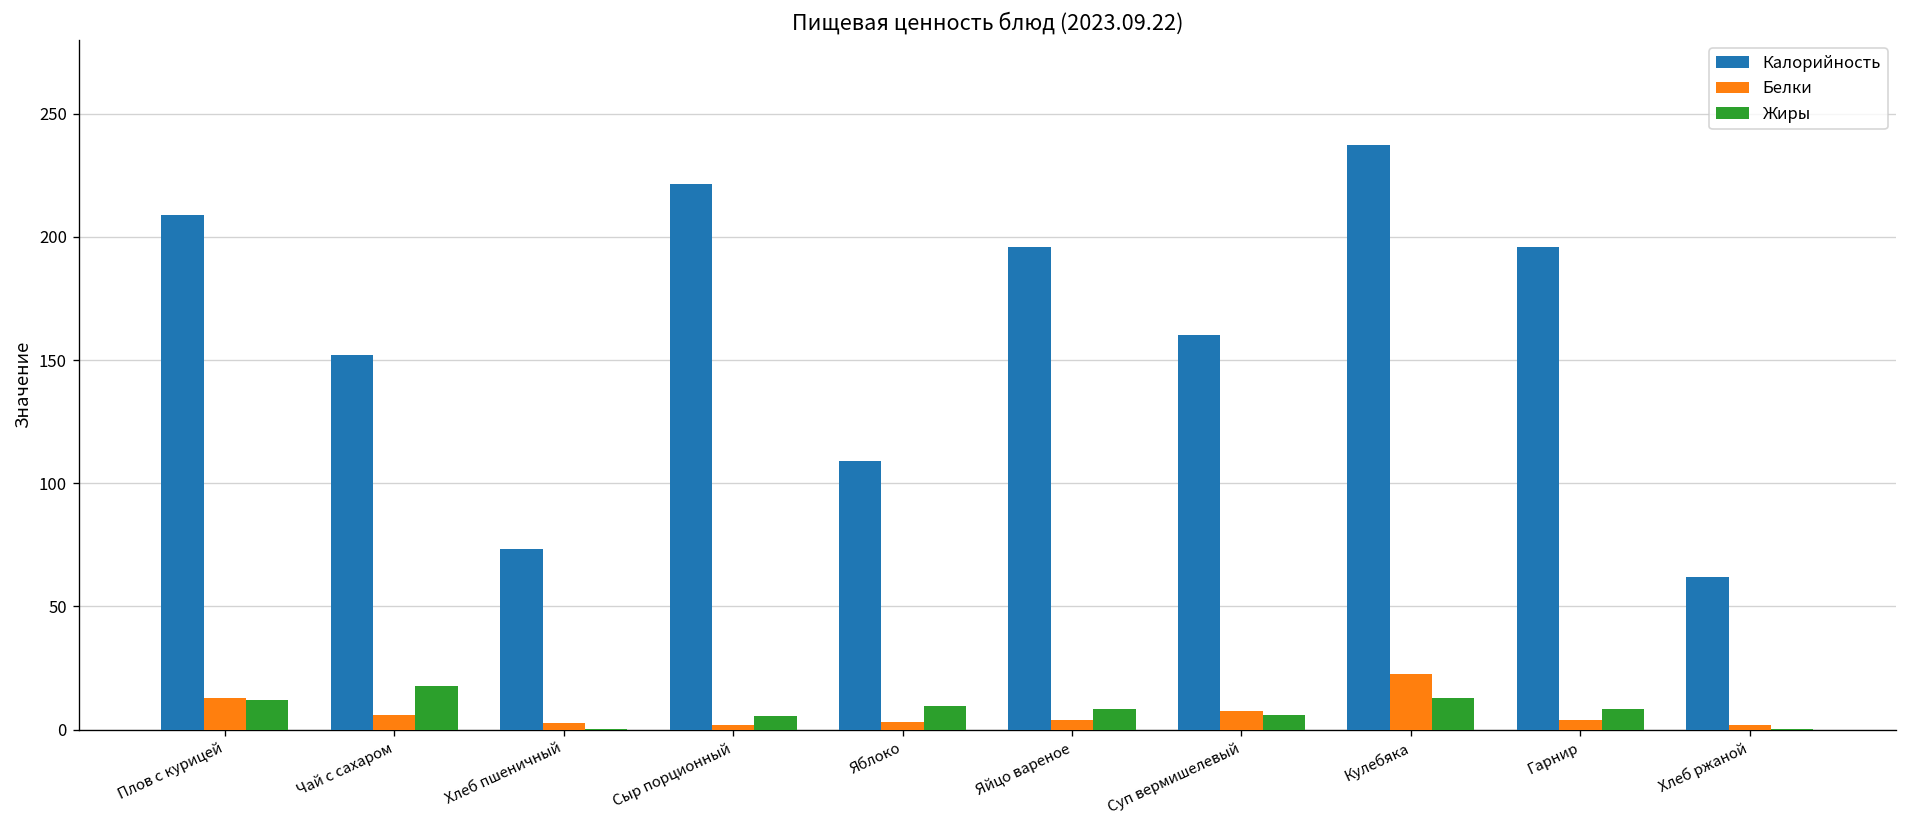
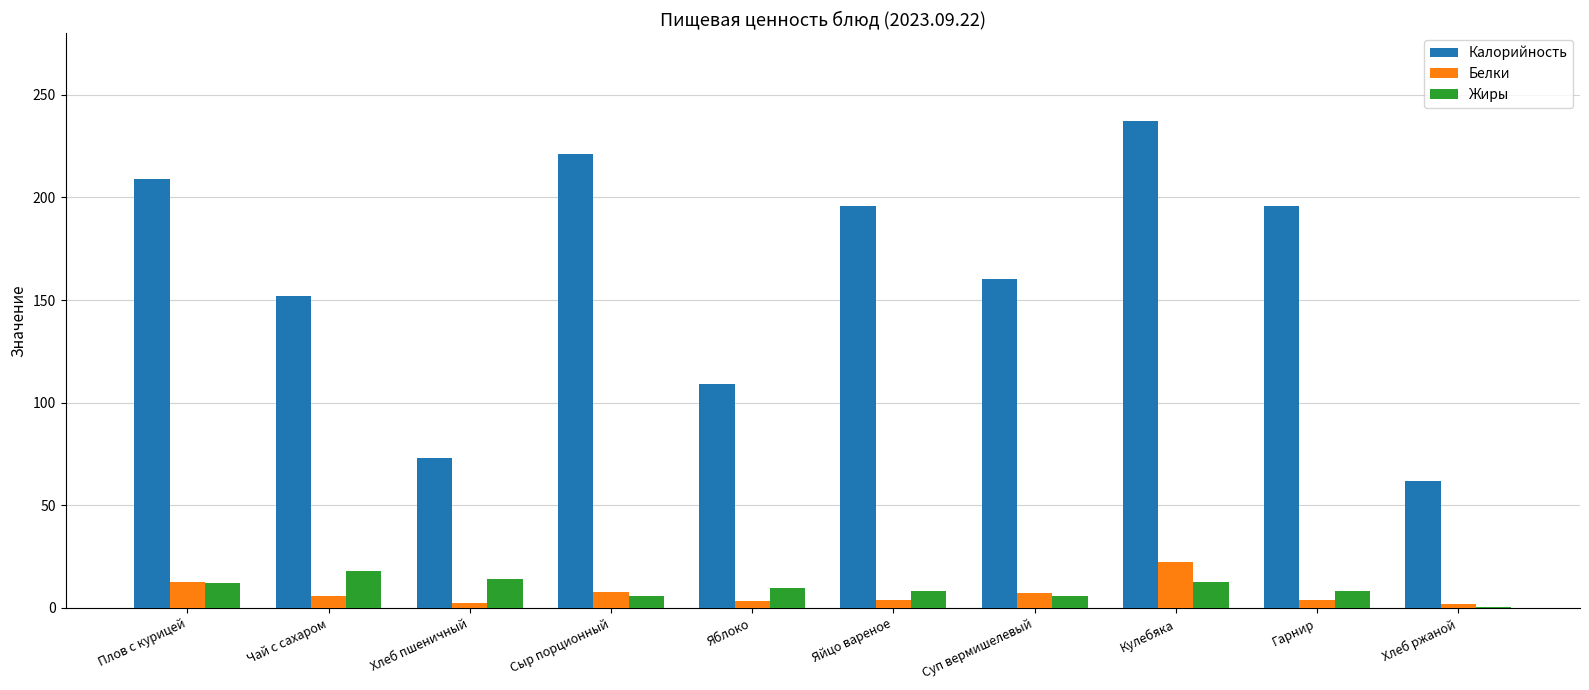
  {
    "Калорийность": {
      "Плов с курицей": 209,
      "Чай с сахаром": 152,
      "Хлеб пшеничный": 73,
      "Сыр порционный": 221,
      "Яблоко": 109,
      "Яйцо вареное": 196,
      "Суп вермишелевый": 160,
      "Кулебяка": 237,
      "Гарнир": 196,
      "Хлеб ржаной": 62
    },
    "Белки": {
      "Плов с курицей": 13,
      "Чай с сахаром": 6,
      "Хлеб пшеничный": 3,
-     "Сыр порционный": 2,
+     "Сыр порционный": 8,
      "Яблоко": 3,
      "Яйцо вареное": 4,
      "Суп вермишелевый": 7,
      "Кулебяка": 23,
      "Гарнир": 4,
      "Хлеб ржаной": 2
    },
    "Жиры": {
      "Плов с курицей": 12,
      "Чай с сахаром": 18,
-     "Хлеб пшеничный": 0,
+     "Хлеб пшеничный": 14,
      "Сыр порционный": 6,
      "Яблоко": 10,
      "Яйцо вареное": 8,
      "Суп вермишелевый": 6,
      "Кулебяка": 13,
      "Гарнир": 8
    }
  }
